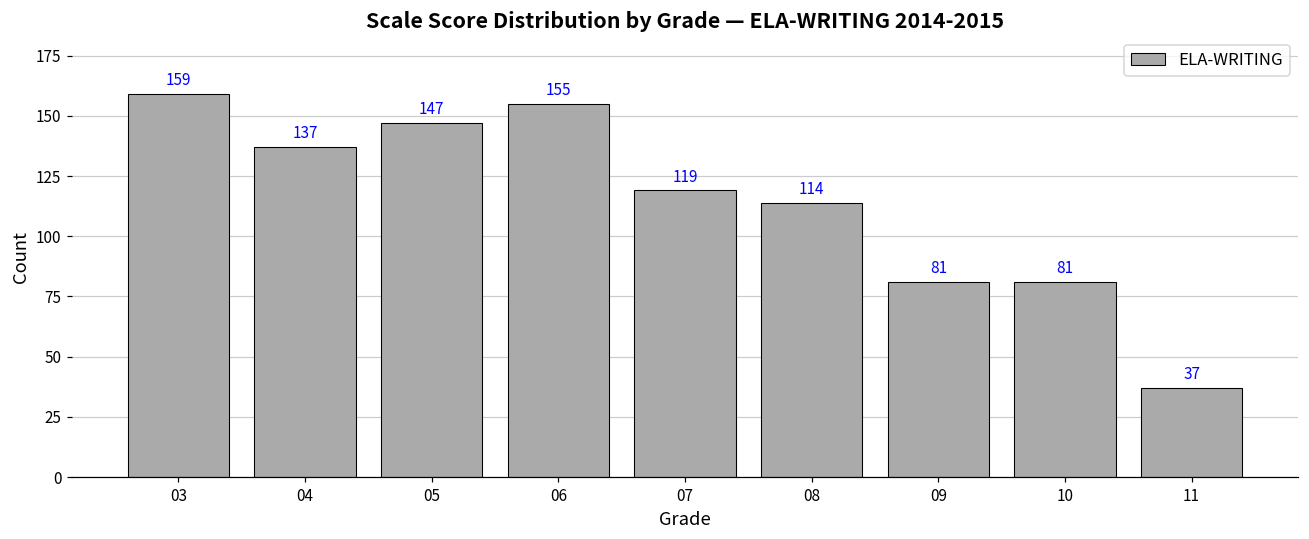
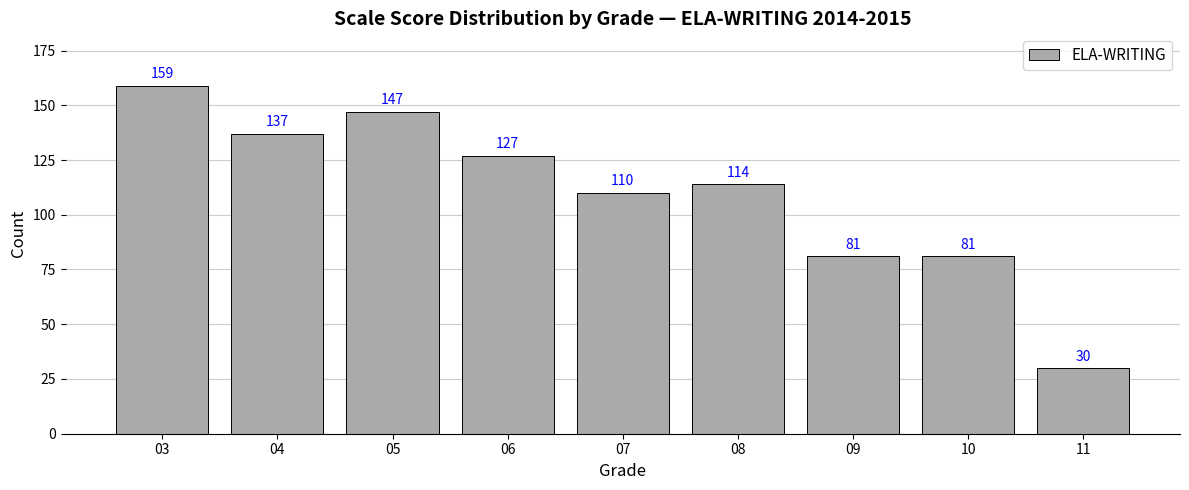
  {
    "03": 159,
    "04": 137,
    "05": 147,
-   "06": 155,
-   "07": 119,
+   "06": 127,
+   "07": 110,
    "08": 114,
    "09": 81,
    "10": 81,
-   "11": 37
+   "11": 30
  }
